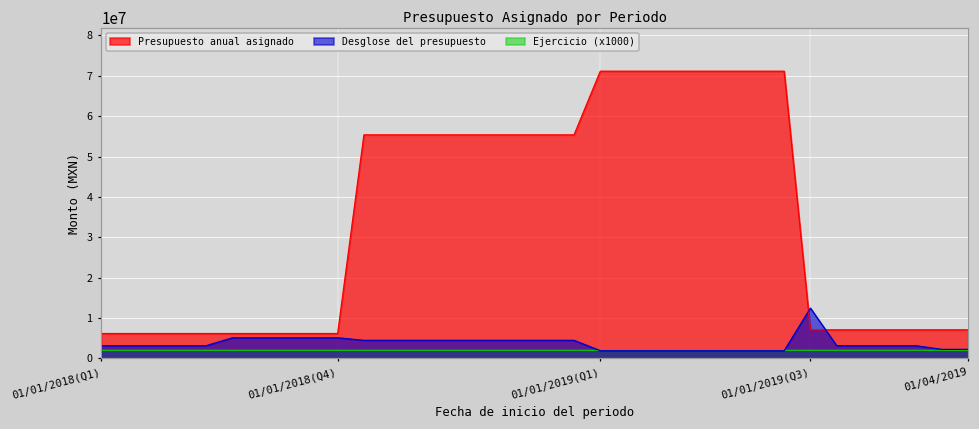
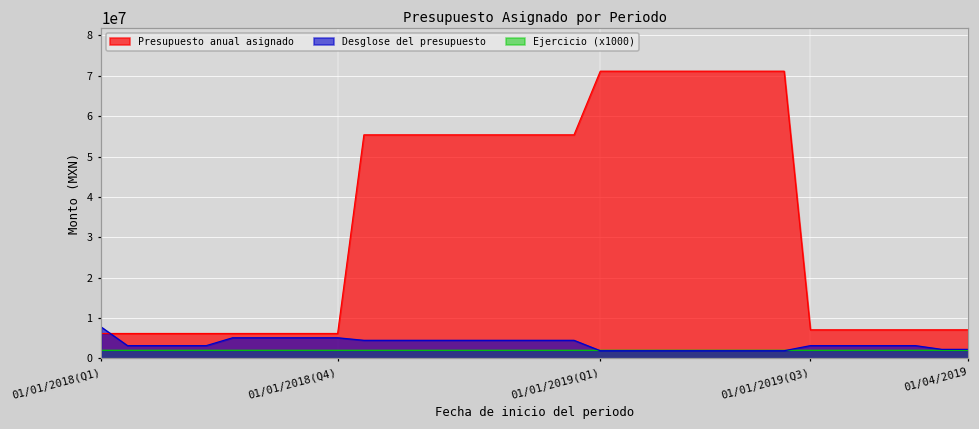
  {
    "Presupuesto anual asignado": {
      "01/01/2018(Q1)": 6000000,
      "01/01/2018(Q4)": 6000000,
      "01/01/2019(Q1)": 71000000,
      "01/01/2019(Q3)": 7000000
    },
    "Ejercicio (x1000)": {
      "01/01/2018(Q1)": 2000000,
      "01/01/2018(Q4)": 2000000,
      "01/01/2019(Q3)": 2000000
    },
    "Desglose del presupuesto": {
-     "01/01/2018(Q1)": 3000000,
+     "01/01/2018(Q1)": 8000000,
      "01/01/2018(Q4)": 5000000,
-     "01/01/2019(Q3)": 12000000
+     "01/01/2019(Q3)": 3000000
    }
  }
